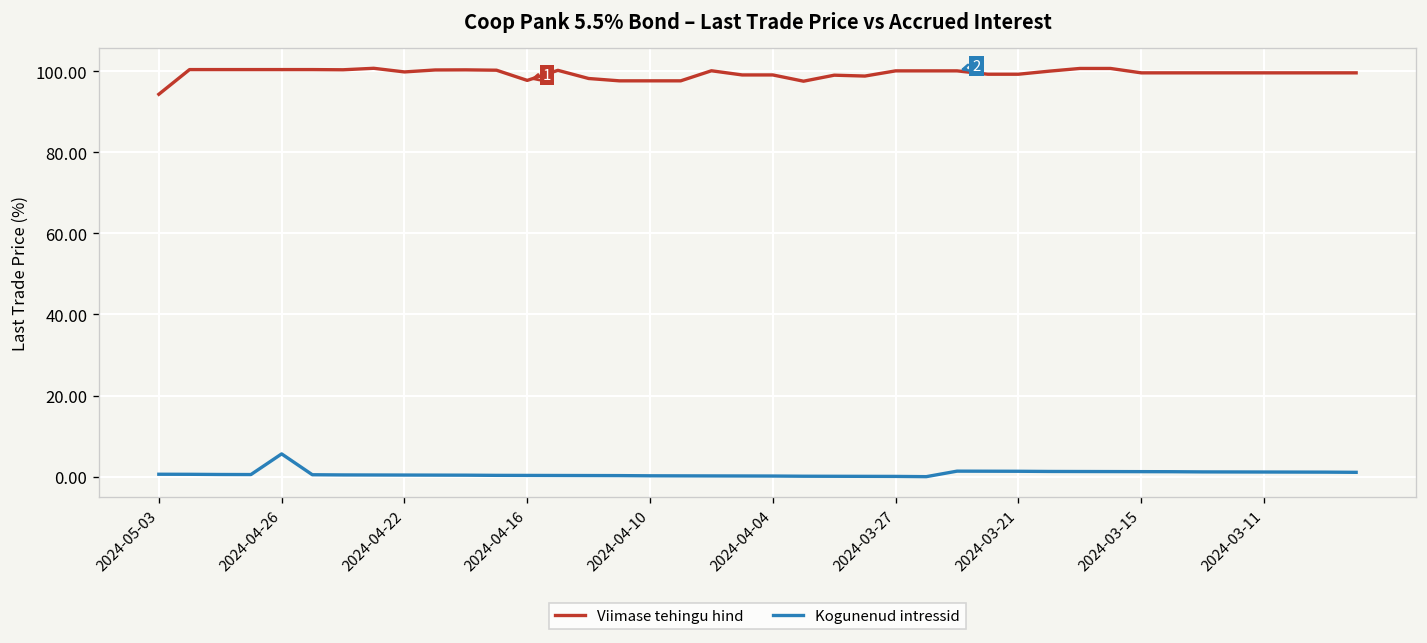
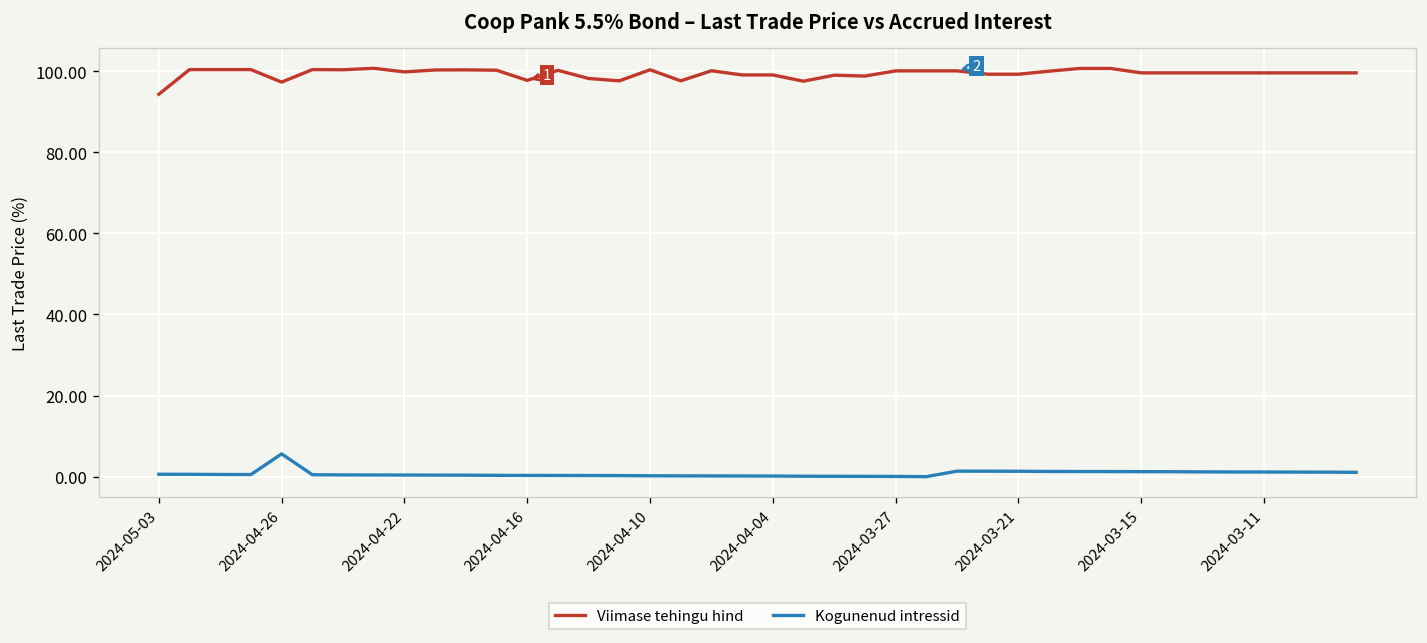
  {
    "Viimase tehingu hind": {
      "2024-05-03": 94,
-     "2024-04-26": 100,
+     "2024-04-26": 97,
      "2024-04-22": 100,
-     "2024-04-10": 98,
+     "2024-04-10": 100,
      "2024-04-04": 99,
      "2024-03-27": 100,
      "2024-03-21": 99,
      "2024-03-15": 100,
      "2024-03-11": 100
    },
    "Kogunenud intressid": {
      "2024-05-03": 1,
      "2024-04-26": 6,
      "2024-04-22": 0,
      "2024-04-16": 0,
      "2024-04-10": 0,
      "2024-04-04": 0,
      "2024-03-27": 0,
      "2024-03-21": 1,
      "2024-03-15": 1,
      "2024-03-11": 1
    }
  }
